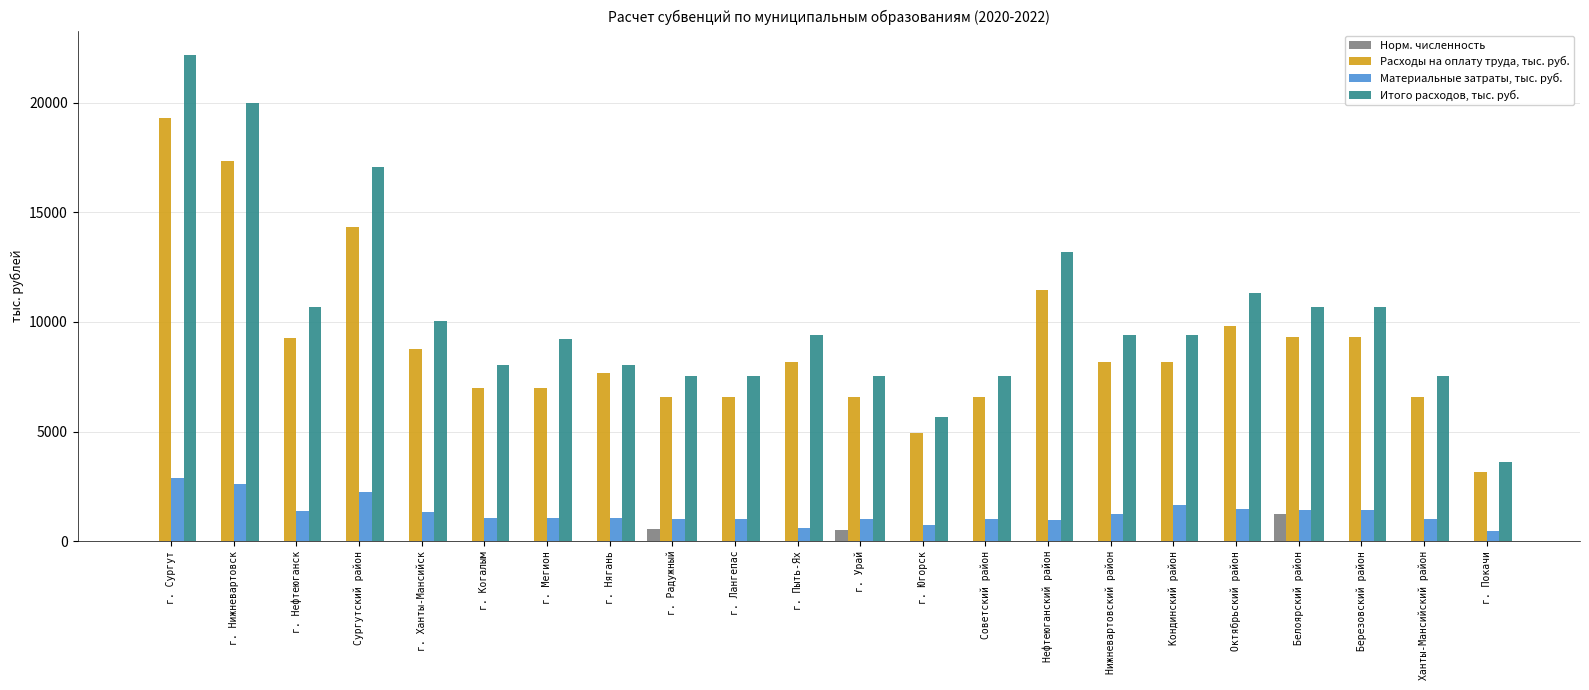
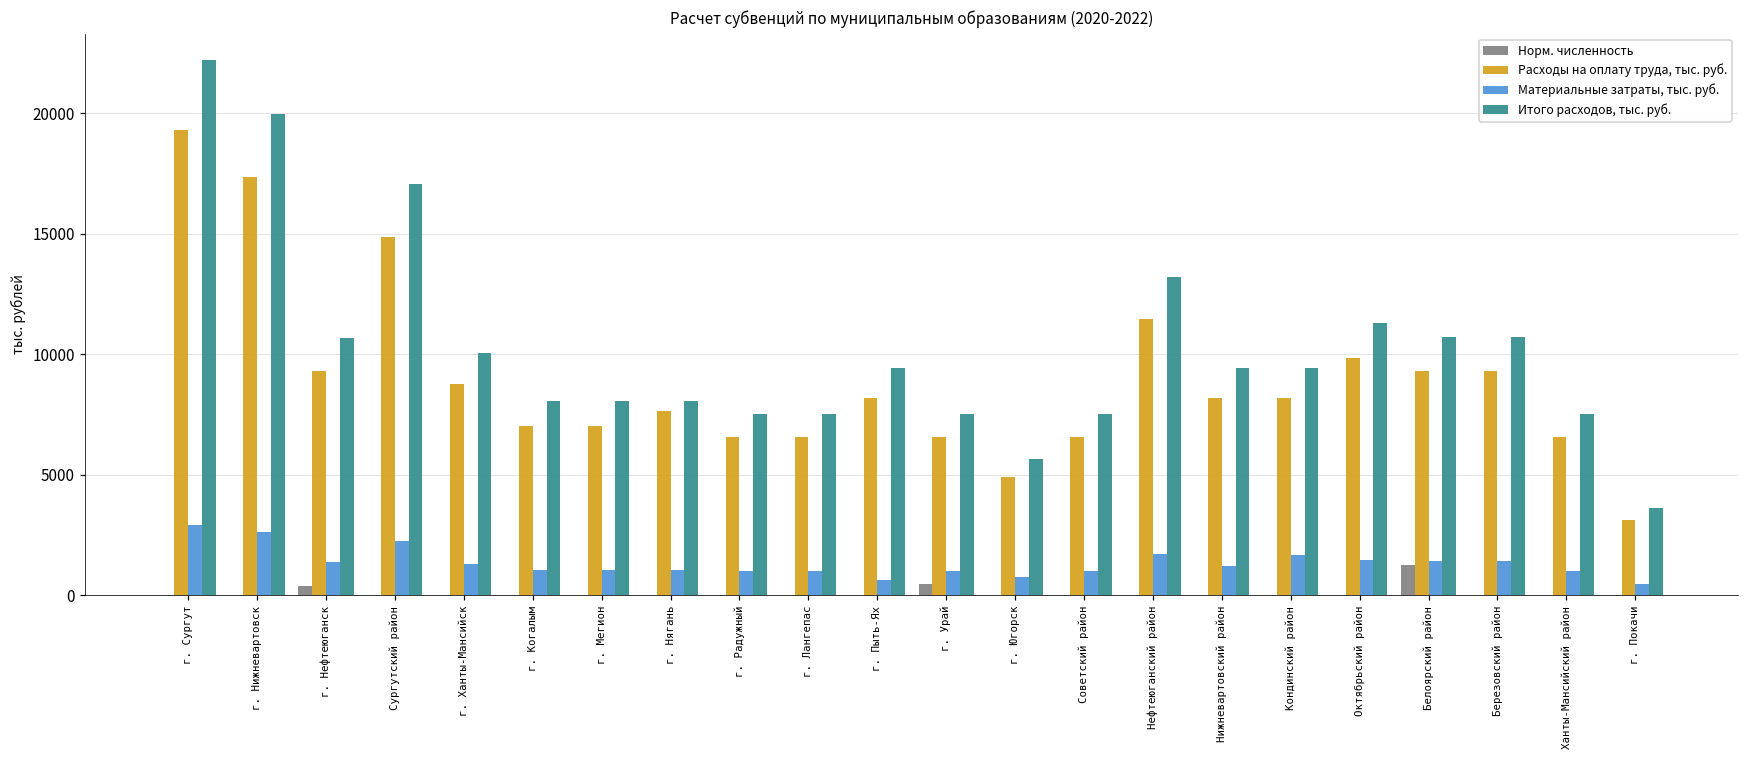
  {
    "Норм. численность": {
-     "г. Нефтеюганск": 0,
-     "г. Радужный": 500,
+     "г. Нефтеюганск": 400,
+     "г. Радужный": 0,
      "г. Урай": 500,
      "Белоярский район": 1200
    },
    "Расходы на оплату труда, тыс. руб.": {
      "г. Сургут": 19300,
      "г. Нижневартовск": 17400,
      "г. Нефтеюганск": 9300,
-     "Сургутский район": 14400,
+     "Сургутский район": 14800,
      "г. Ханты-Мансийск": 8800,
      "г. Когалым": 7000,
      "г. Мегион": 7000,
      "г. Нягань": 7700,
      "г. Радужный": 6600,
      "г. Лангепас": 6600,
      "г. Пыть-Ях": 8200,
      "г. Урай": 6600,
      "г. Югорск": 4900,
      "Советский район": 6600,
      "Нефтеюганский район": 11500,
      "Нижневартовский район": 8200,
      "Кондинский район": 8200,
      "Октябрьский район": 9800,
      "Белоярский район": 9300,
      "Березовский район": 9300,
      "Ханты-Мансийский район": 6600,
      "г. Покачи": 3100
    },
    "Материальные затраты, тыс. руб.": {
      "г. Сургут": 2900,
      "г. Нижневартовск": 2600,
      "г. Нефтеюганск": 1400,
      "Сургутский район": 2200,
      "г. Ханты-Мансийск": 1300,
      "г. Когалым": 1100,
      "г. Мегион": 1100,
      "г. Нягань": 1100,
      "г. Радужный": 1000,
      "г. Лангепас": 1000,
      "г. Пыть-Ях": 600,
      "г. Урай": 1000,
      "г. Югорск": 700,
      "Советский район": 1000,
-     "Нефтеюганский район": 1000,
+     "Нефтеюганский район": 1700,
      "Нижневартовский район": 1200,
      "Кондинский район": 1600,
      "Октябрьский район": 1500,
      "Белоярский район": 1400,
      "Березовский район": 1400,
      "Ханты-Мансийский район": 1000,
      "г. Покачи": 500
    },
    "Итого расходов, тыс. руб.": {
      "г. Сургут": 22200,
      "г. Нижневартовск": 20000,
      "г. Нефтеюганск": 10700,
      "Сургутский район": 17100,
      "г. Ханты-Мансийск": 10100,
      "г. Когалым": 8100,
-     "г. Мегион": 9200,
+     "г. Мегион": 8100,
      "г. Нягань": 8100,
      "г. Радужный": 7500,
      "г. Лангепас": 7500,
      "г. Пыть-Ях": 9400,
      "г. Урай": 7500,
      "г. Югорск": 5700,
      "Советский район": 7500,
      "Нефтеюганский район": 13200,
      "Нижневартовский район": 9400,
      "Кондинский район": 9400,
      "Октябрьский район": 11300,
      "Белоярский район": 10700,
      "Березовский район": 10700,
      "Ханты-Мансийский район": 7500,
      "г. Покачи": 3600
    }
  }
